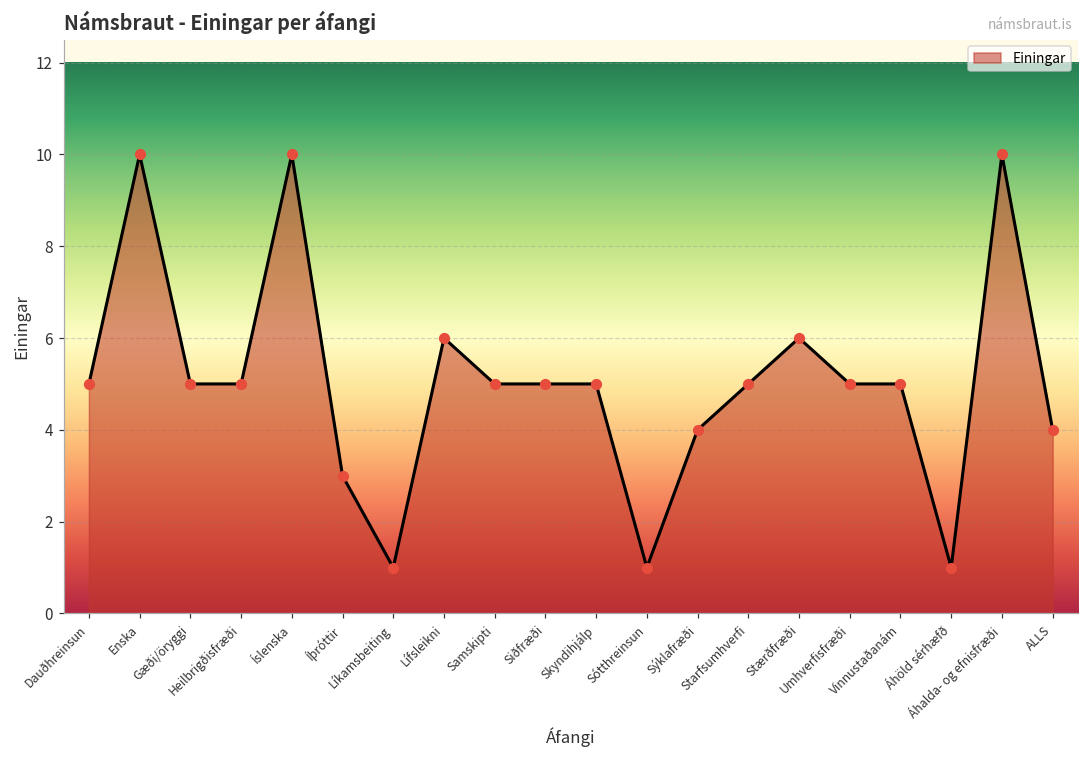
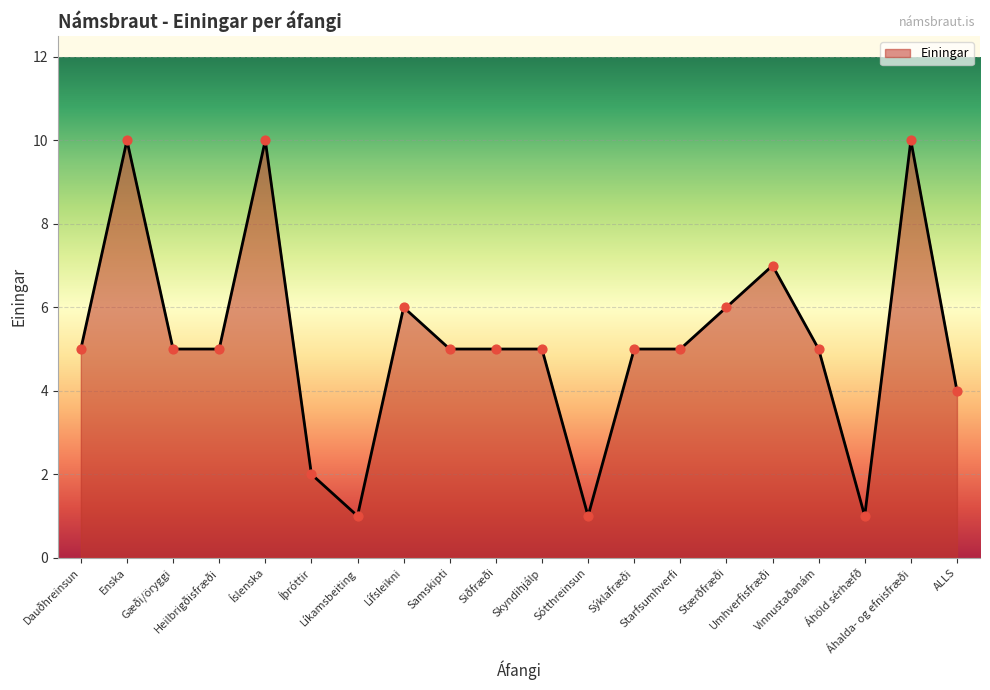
  {
    "Dauðhreinsun": 5,
    "Enska": 10,
    "Gæði/öryggi": 5,
    "Heilbrigðisfræði": 5,
    "Íslenska": 10,
-   "Íþróttir": 3,
+   "Íþróttir": 2,
    "Líkamsbeiting": 1,
    "Lífsleikni": 6,
    "Samskipti": 5,
    "Siðfræði": 5,
    "Skyndihjálp": 5,
    "Sótthreinsun": 1,
-   "Sýklafræði": 4,
+   "Sýklafræði": 5,
    "Starfsumhverfi": 5,
    "Stærðfræði": 6,
-   "Umhverfisfræði": 5,
+   "Umhverfisfræði": 7,
    "Vinnustaðanám": 5,
    "Áhöld sérhæfð": 1,
    "Áhalda- og efnisfræði": 10,
    "ALLS": 4
  }
